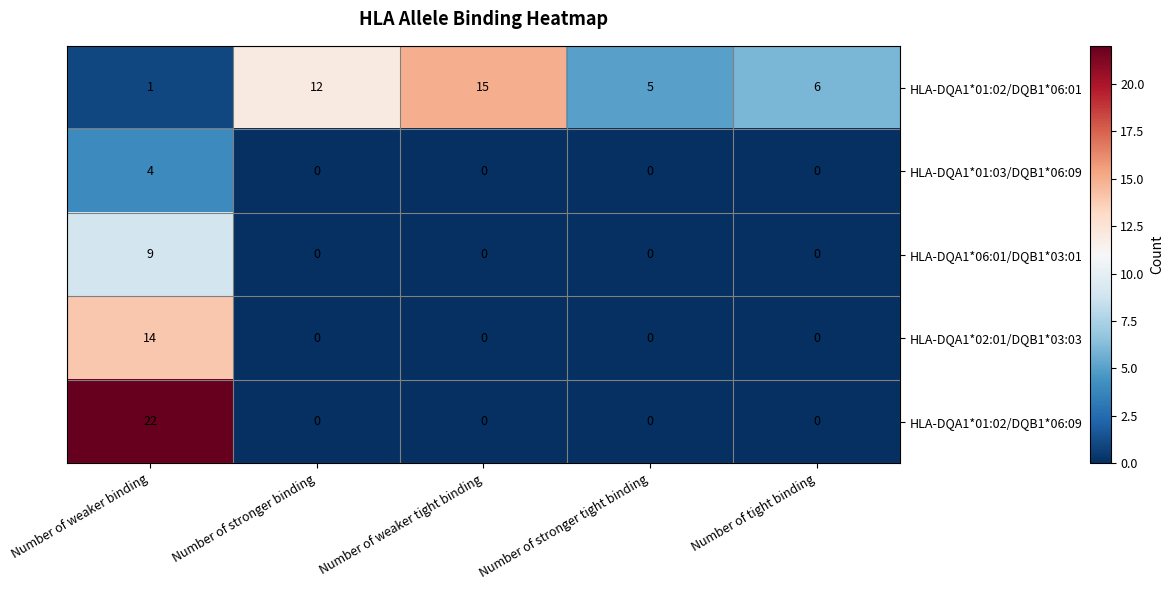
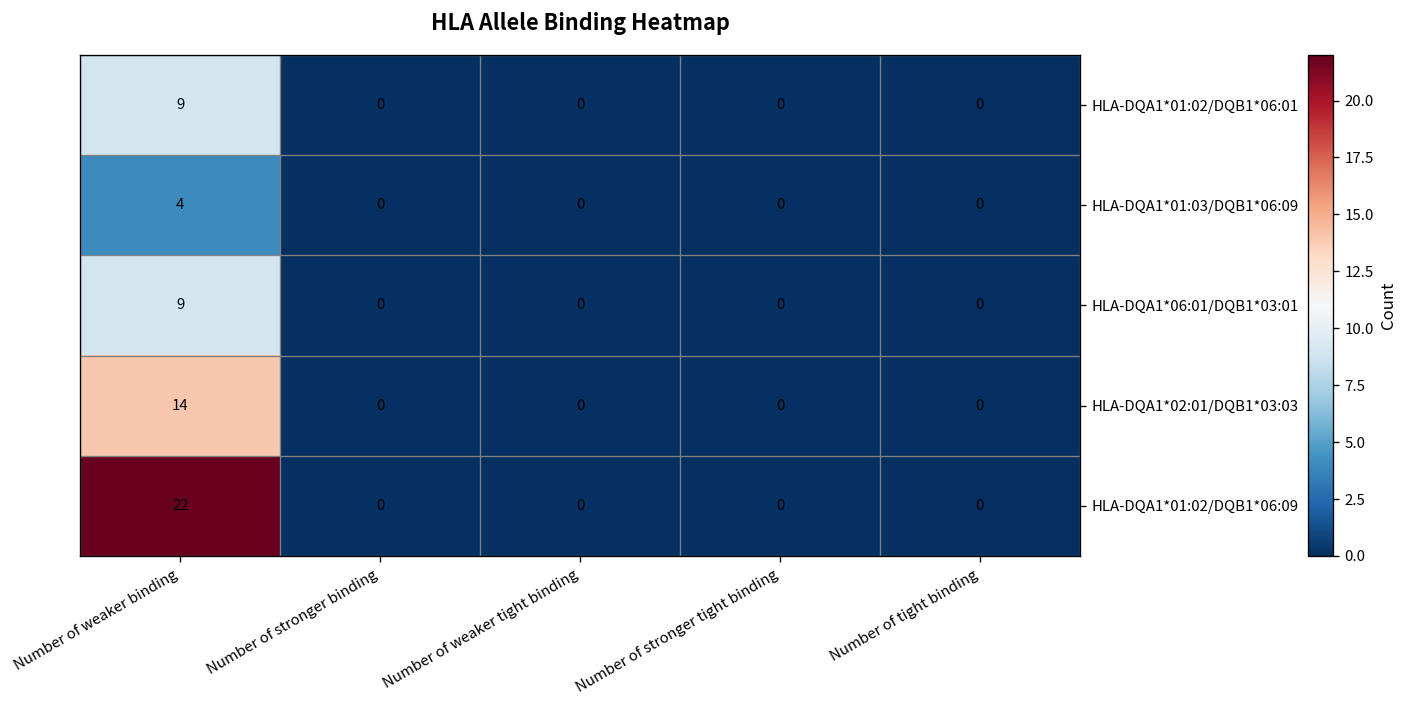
  {
    "HLA-DQA1*01:02/DQB1*06:01": {
-     "Number of weaker binding": 1,
-     "Number of stronger binding": 12,
-     "Number of weaker tight binding": 15,
-     "Number of stronger tight binding": 5,
-     "Number of tight binding": 6
+     "Number of weaker binding": 9,
+     "Number of stronger binding": 0,
+     "Number of weaker tight binding": 0,
+     "Number of stronger tight binding": 0,
+     "Number of tight binding": 0
    },
    "HLA-DQA1*01:03/DQB1*06:09": {
      "Number of weaker binding": 4,
      "Number of stronger binding": 0,
      "Number of weaker tight binding": 0,
      "Number of stronger tight binding": 0,
      "Number of tight binding": 0
    },
    "HLA-DQA1*06:01/DQB1*03:01": {
      "Number of weaker binding": 9,
      "Number of stronger binding": 0,
      "Number of weaker tight binding": 0,
      "Number of stronger tight binding": 0,
      "Number of tight binding": 0
    },
    "HLA-DQA1*02:01/DQB1*03:03": {
      "Number of weaker binding": 14,
      "Number of stronger binding": 0,
      "Number of weaker tight binding": 0,
      "Number of stronger tight binding": 0,
      "Number of tight binding": 0
    },
    "HLA-DQA1*01:02/DQB1*06:09": {
      "Number of weaker binding": 22,
      "Number of stronger binding": 0,
      "Number of weaker tight binding": 0,
      "Number of stronger tight binding": 0,
      "Number of tight binding": 0
    }
  }
